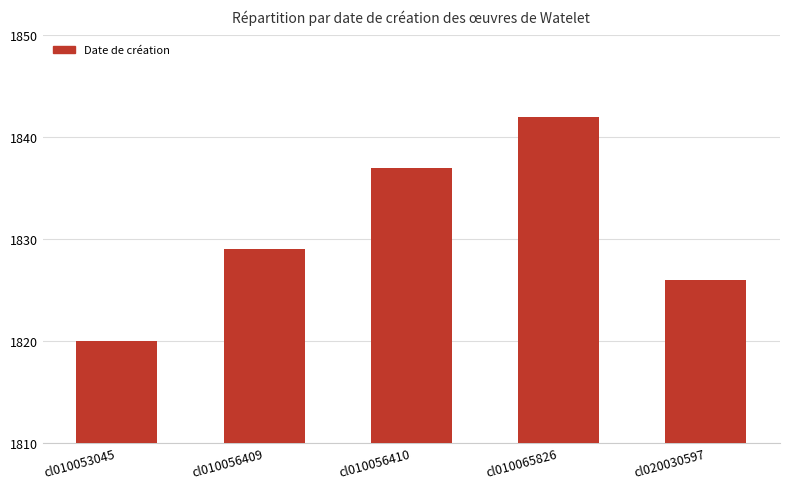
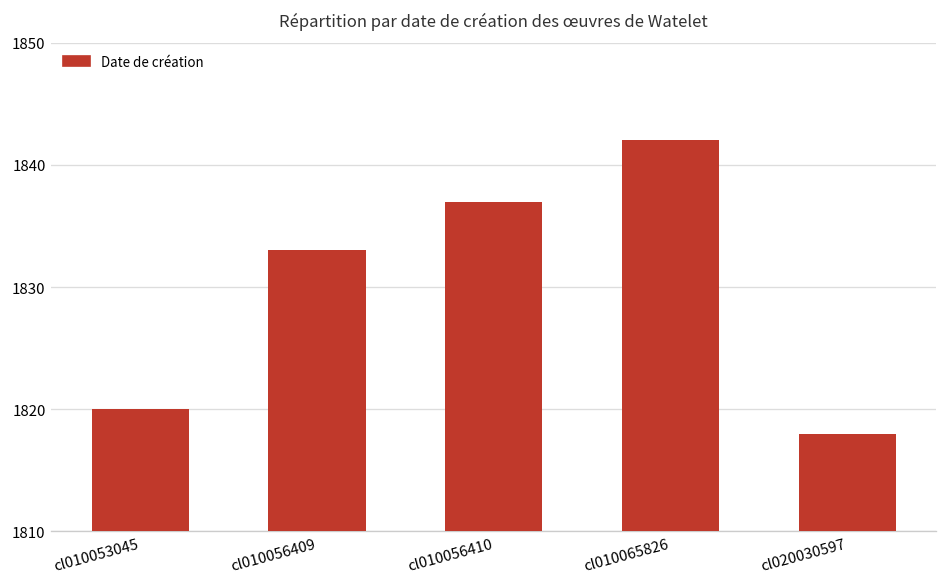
  {
    "cl010053045": 1820,
-   "cl010056409": 1829,
+   "cl010056409": 1833,
    "cl010056410": 1837,
    "cl010065826": 1842,
-   "cl020030597": 1826
+   "cl020030597": 1818
  }
